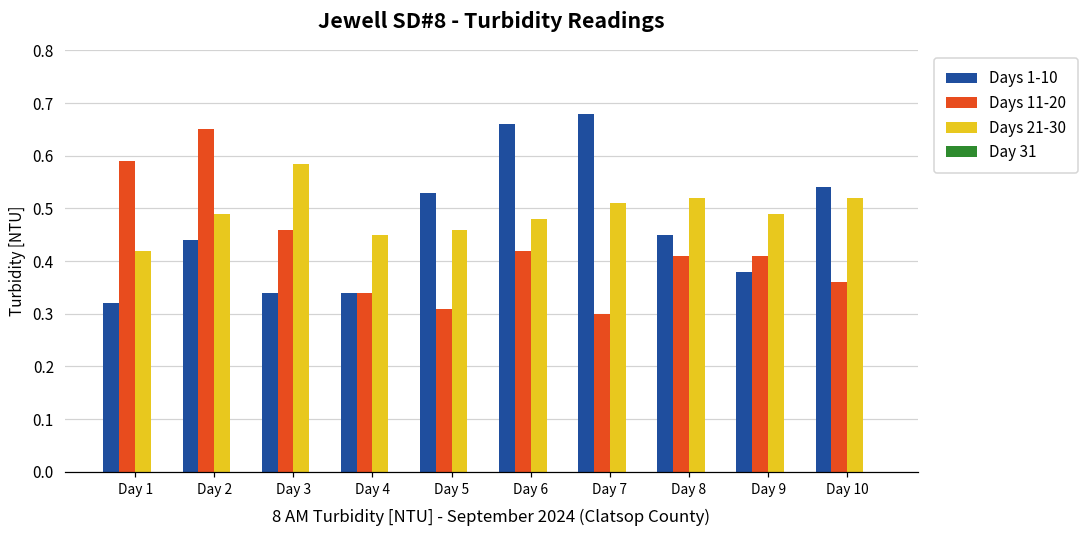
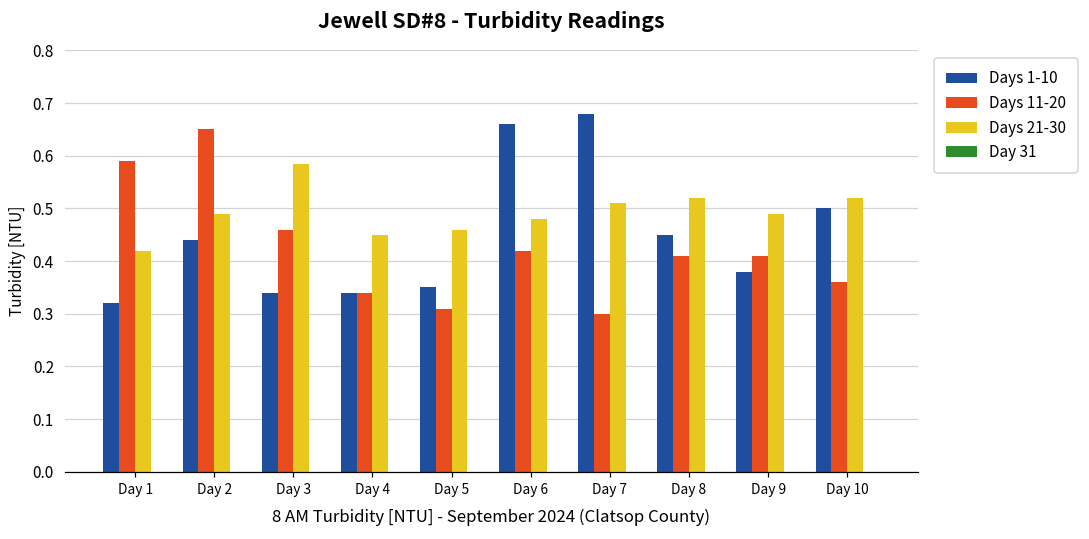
  {
    "Days 1-10": {
      "Day 1": 0.32,
      "Day 2": 0.44,
      "Day 3": 0.34,
      "Day 4": 0.34,
-     "Day 5": 0.53,
+     "Day 5": 0.35,
      "Day 6": 0.66,
      "Day 7": 0.68,
      "Day 8": 0.45,
      "Day 9": 0.38,
-     "Day 10": 0.54
+     "Day 10": 0.50
    },
    "Days 11-20": {
      "Day 1": 0.59,
      "Day 2": 0.65,
      "Day 3": 0.46,
      "Day 4": 0.34,
      "Day 5": 0.31,
      "Day 6": 0.42,
      "Day 7": 0.30,
      "Day 8": 0.41,
      "Day 9": 0.41,
      "Day 10": 0.36
    },
    "Days 21-30": {
      "Day 1": 0.42,
      "Day 2": 0.49,
      "Day 3": 0.59,
      "Day 4": 0.45,
      "Day 5": 0.46,
      "Day 6": 0.48,
      "Day 7": 0.51,
      "Day 8": 0.52,
      "Day 9": 0.49,
      "Day 10": 0.52
    },
    "Day 31": {
      "Day 1": 0.00,
      "Day 2": 0.00,
      "Day 3": 0.00,
      "Day 4": 0.00,
      "Day 5": 0.00,
      "Day 6": 0.00,
      "Day 7": 0.00,
      "Day 8": 0.00,
      "Day 9": 0.00,
      "Day 10": 0.00
    }
  }
